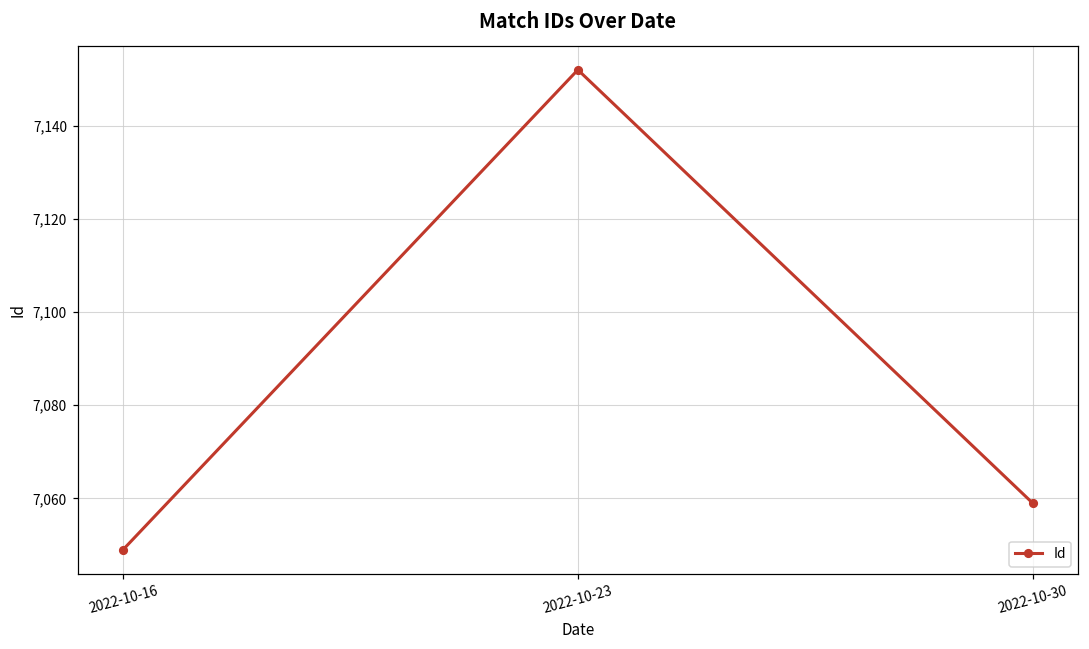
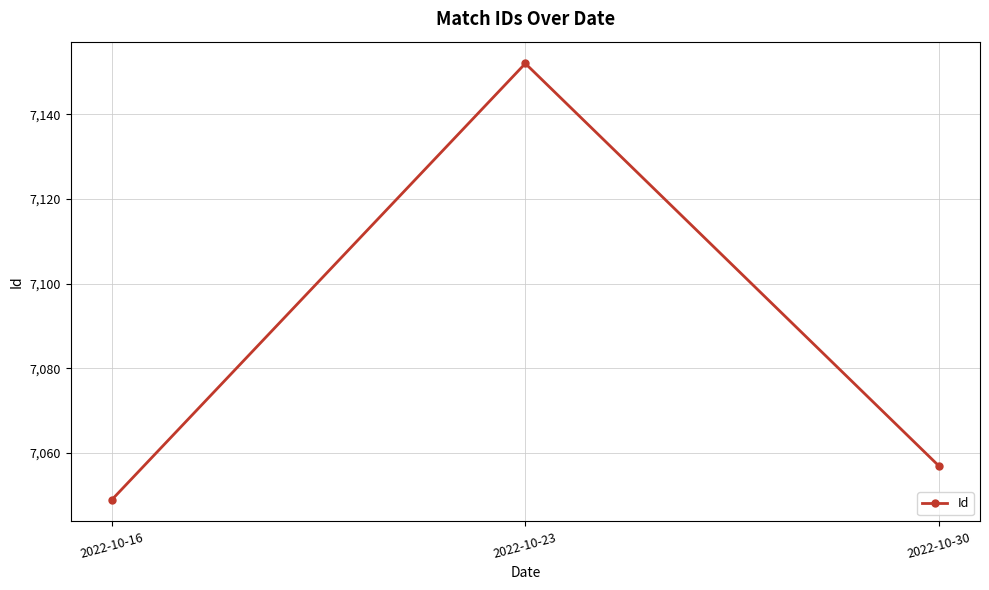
  {
    "2022-10-16": "7,049",
    "2022-10-23": "7,152",
-   "2022-10-30": "7,059"
+   "2022-10-30": "7,057"
  }
